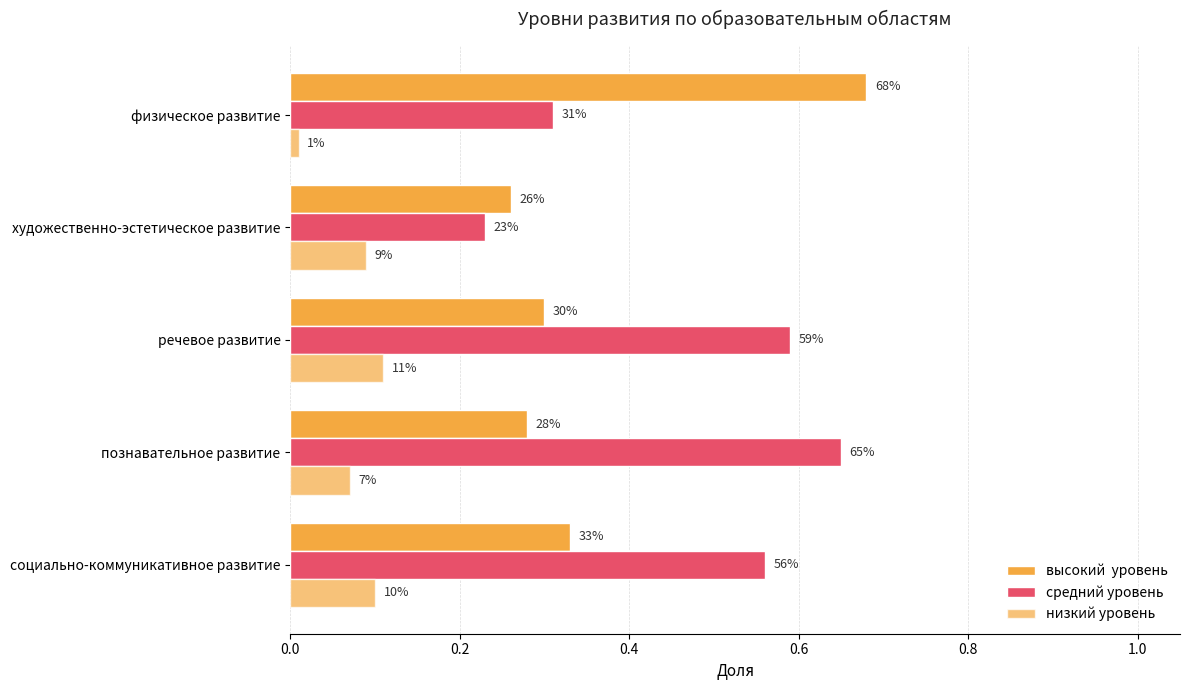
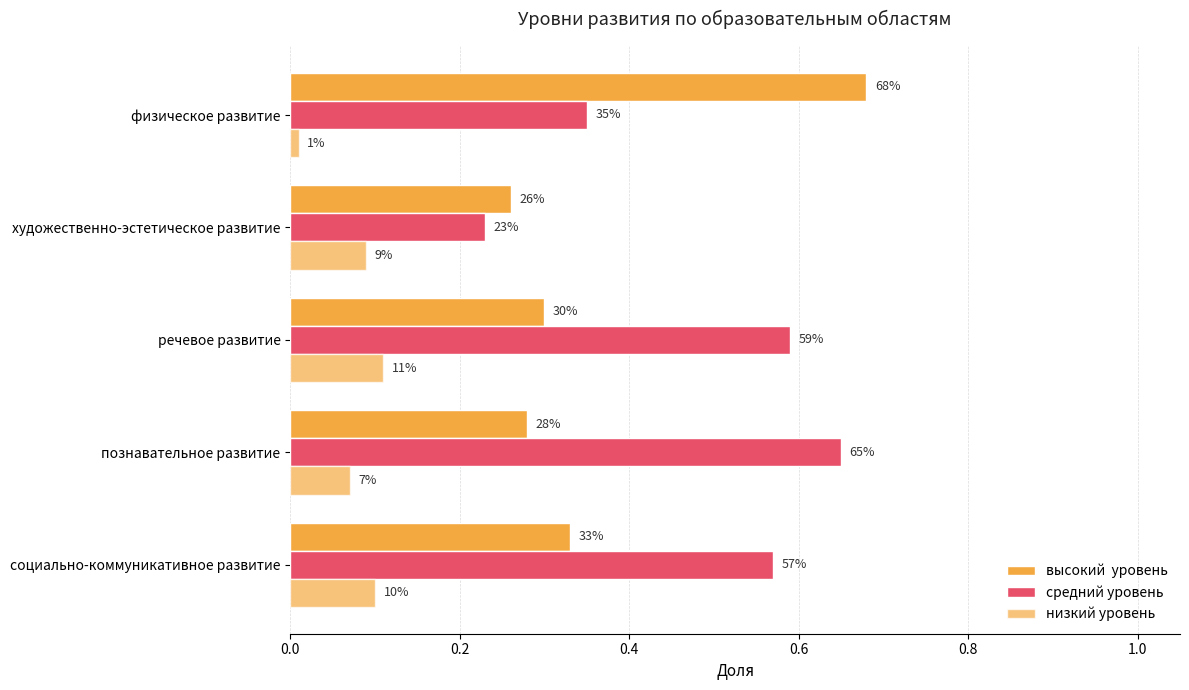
  {
    "средний уровень": {
-     "физическое развитие": "31%",
+     "физическое развитие": "35%",
      "художественно-эстетическое развитие": "23%",
      "речевое развитие": "59%",
      "познавательное развитие": "65%",
-     "социально-коммуникативное развитие": "56%"
+     "социально-коммуникативное развитие": "57%"
    }
  }
